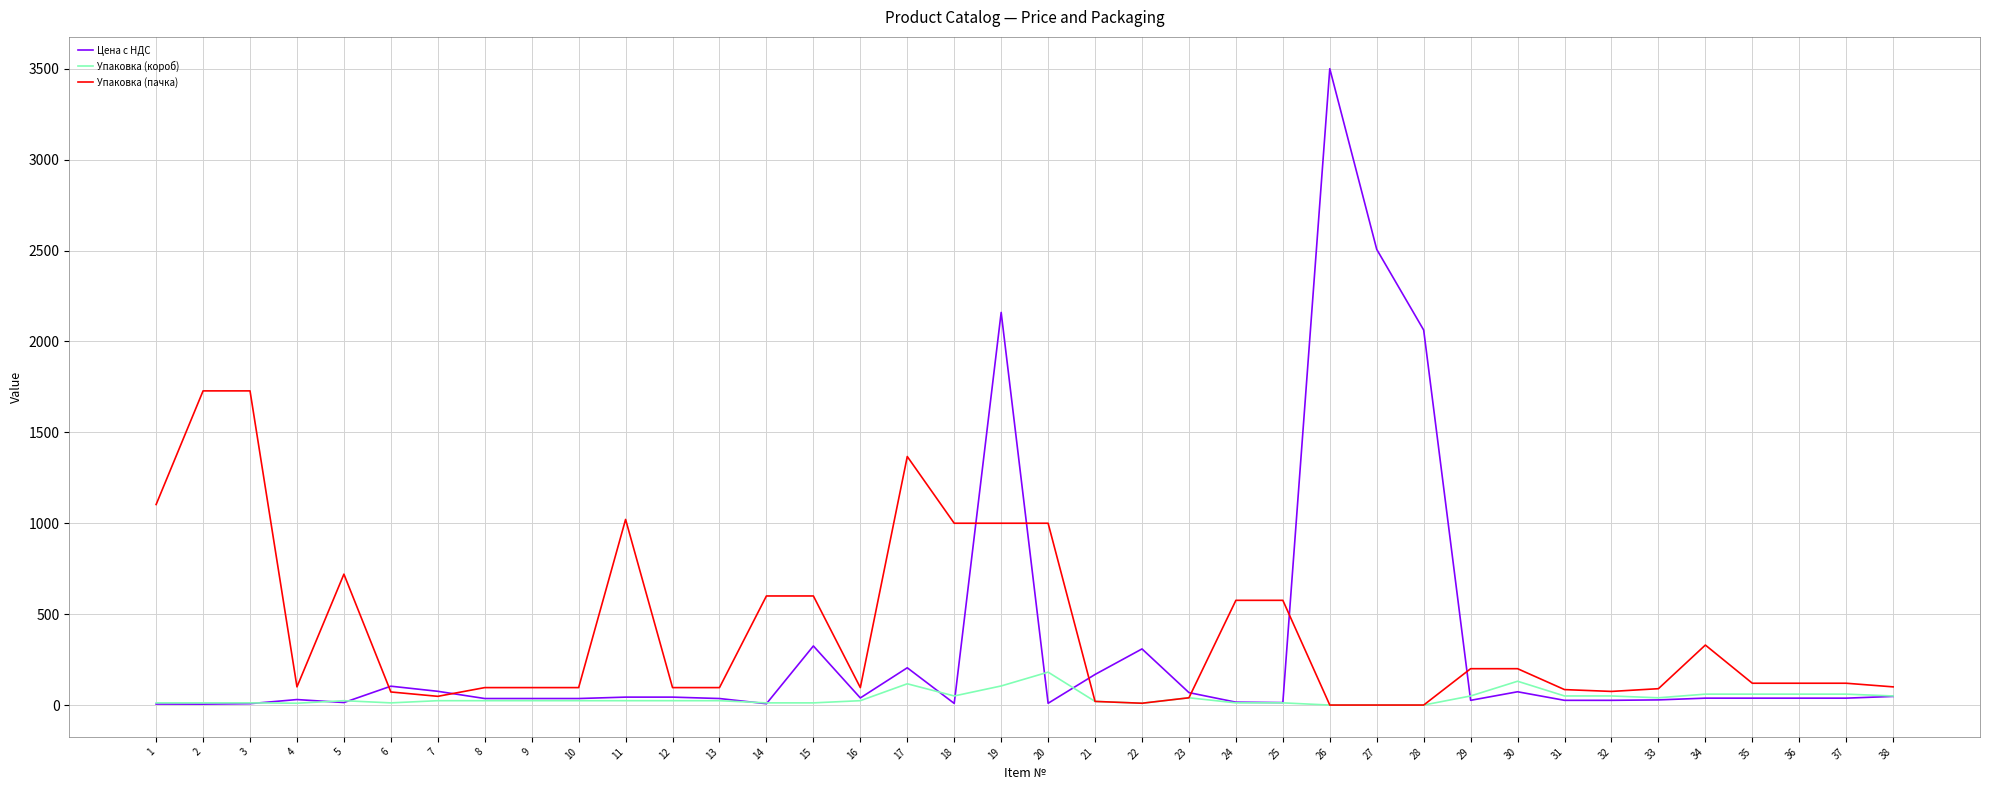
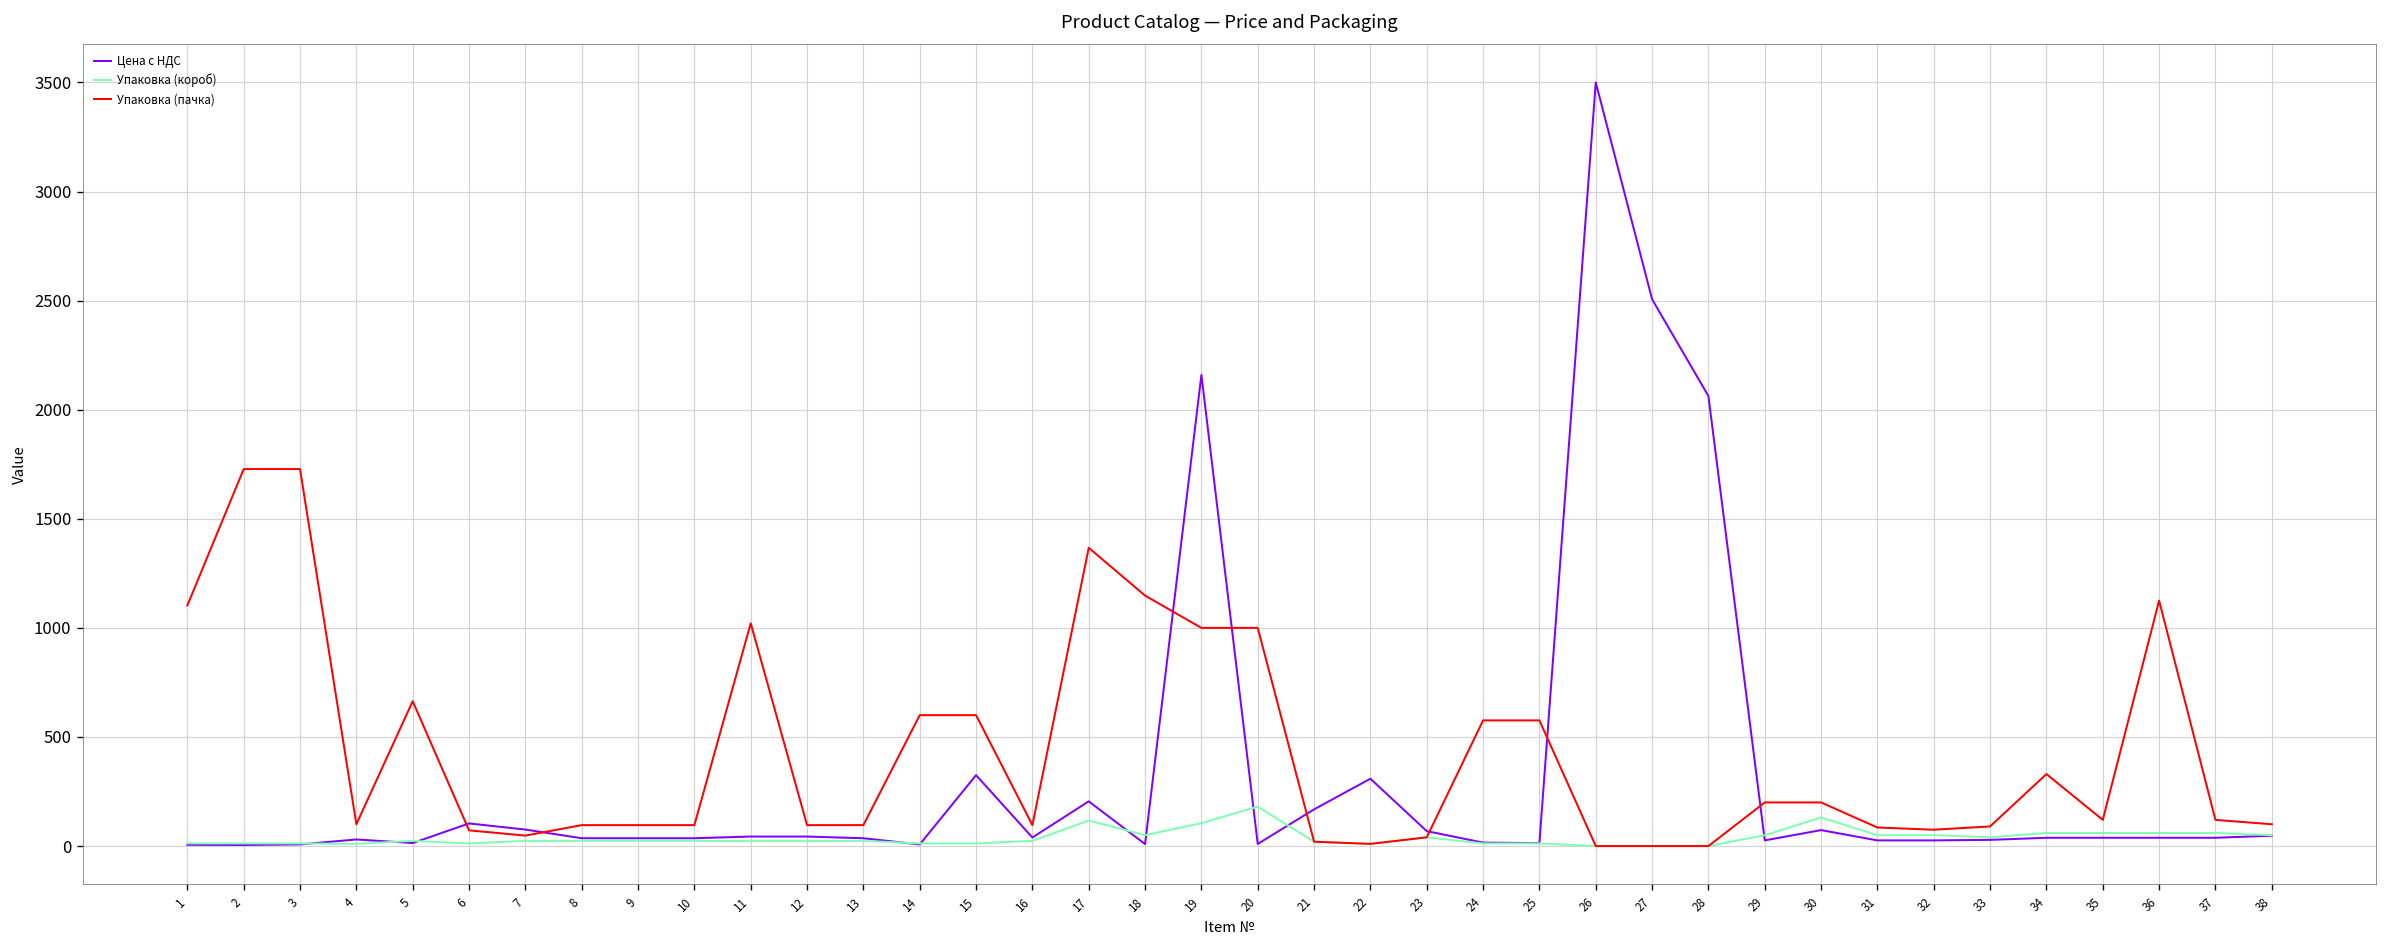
  {
    "Цена с НДС": {
      "4": 30,
      "6": 100,
      "7": 80,
      "11": 40,
      "12": 40,
      "15": 330,
      "16": 40,
      "17": 210,
      "18": 10,
      "19": 2160,
      "20": 10,
      "21": 170,
      "22": 310,
      "23": 70,
      "26": 3500,
      "27": 2510,
      "28": 2060,
      "29": 30,
      "30": 70,
      "31": 30,
      "32": 30,
      "34": 40,
      "35": 40,
      "36": 40,
      "37": 40
    },
    "Упаковка (короб)": {
      "4": 10,
      "6": 10,
      "7": 20,
      "11": 20,
      "12": 20,
      "15": 10,
      "16": 20,
      "17": 120,
      "18": 50,
      "19": 110,
      "20": 180,
      "29": 50,
      "30": 130,
      "31": 50,
      "32": 50,
      "34": 60,
      "35": 60,
      "36": 60,
      "37": 60
    },
    "Упаковка (пачка)": {
      "1": 1100,
      "2": 1730,
      "3": 1730,
      "4": 100,
-     "5": 720,
+     "5": 660,
      "6": 70,
      "7": 50,
      "8": 100,
      "9": 100,
      "10": 100,
      "11": 1020,
      "12": 100,
      "13": 100,
      "14": 600,
      "15": 600,
      "16": 100,
      "17": 1370,
-     "18": 1000,
+     "18": 1150,
      "19": 1000,
      "20": 1000,
      "24": 580,
      "25": 580,
      "29": 200,
      "30": 200,
      "31": 90,
      "32": 80,
      "33": 90,
      "34": 330,
      "35": 120,
-     "36": 120,
+     "36": 1130,
      "37": 120,
      "38": 100
    }
  }
